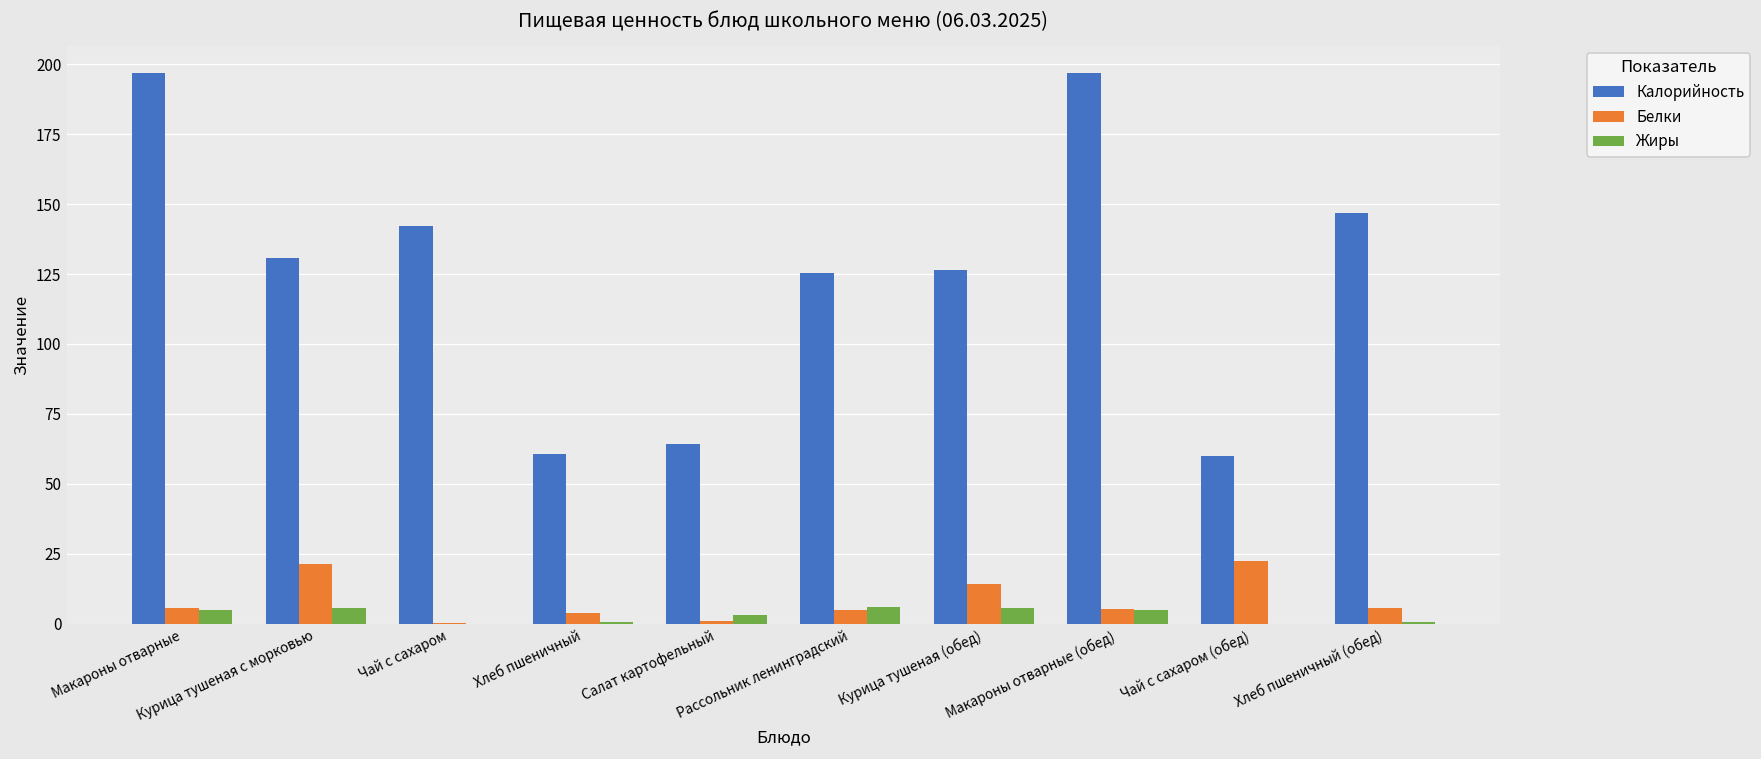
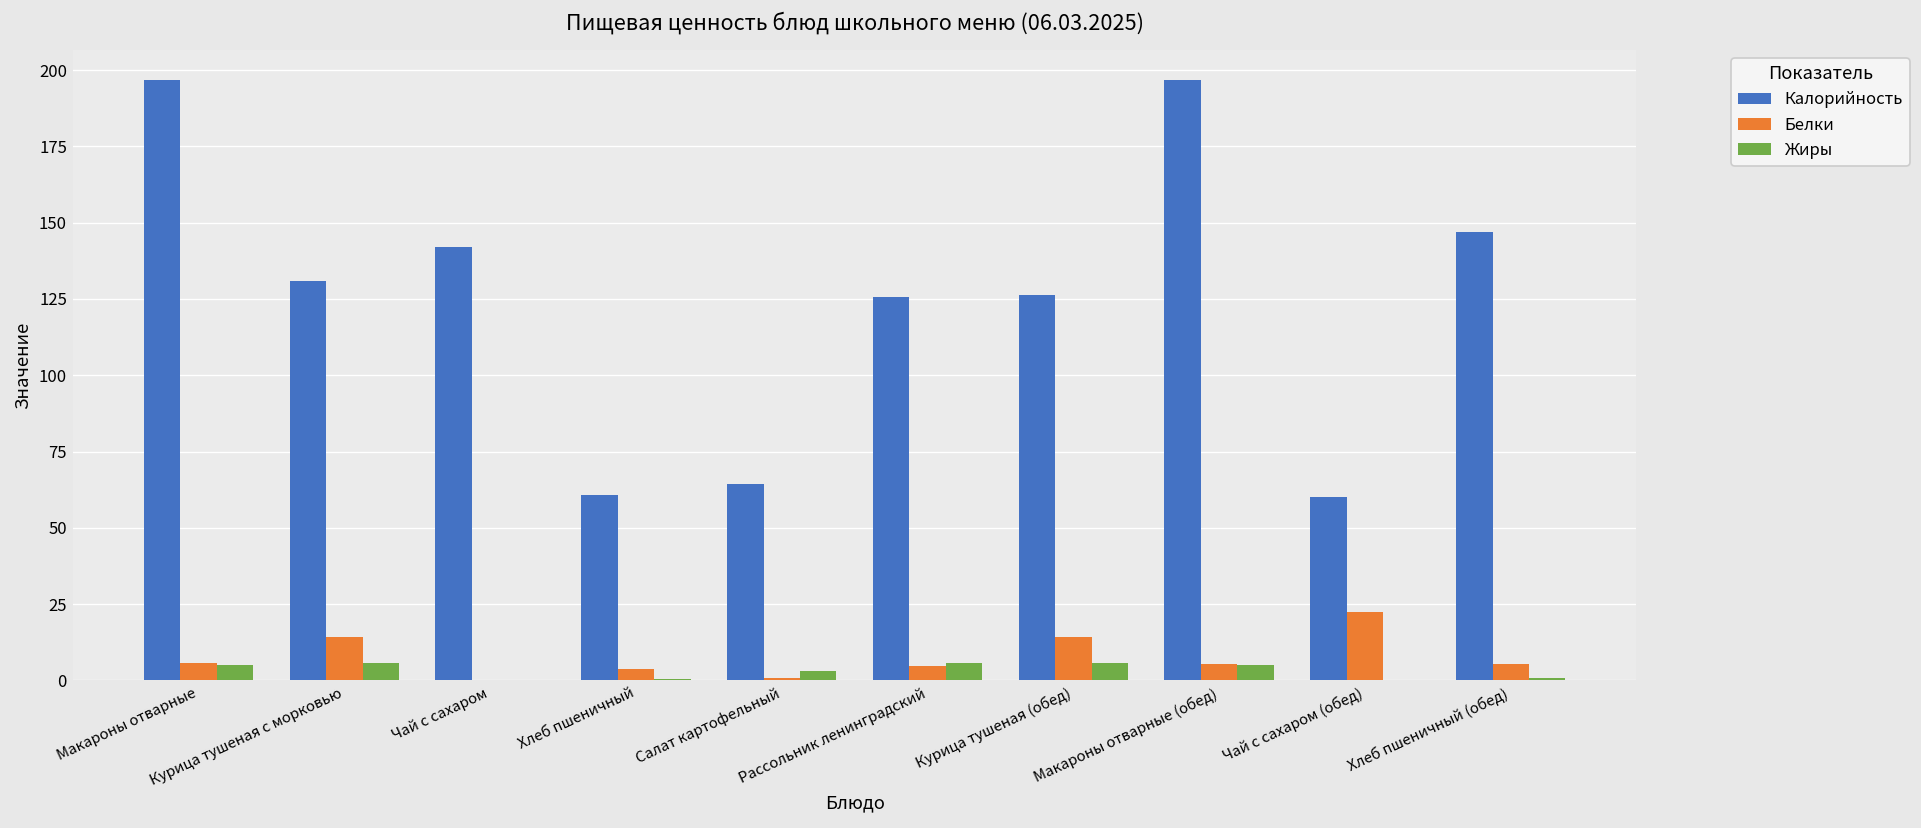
  {
    "Калорийность": {
      "Макароны отварные": 197,
      "Курица тушеная с морковью": 131,
      "Чай с сахаром": 142,
      "Хлеб пшеничный": 61,
      "Салат картофельный": 64,
      "Рассольник ленинградский": 126,
      "Курица тушеная (обед)": 126,
      "Макароны отварные (обед)": 197,
      "Чай с сахаром (обед)": 60,
      "Хлеб пшеничный (обед)": 147
    },
    "Белки": {
      "Макароны отварные": 6,
-     "Курица тушеная с морковью": 21,
+     "Курица тушеная с морковью": 14,
      "Хлеб пшеничный": 4,
      "Рассольник ленинградский": 5,
      "Курица тушеная (обед)": 14,
      "Макароны отварные (обед)": 5,
      "Чай с сахаром (обед)": 22,
      "Хлеб пшеничный (обед)": 5
    },
    "Жиры": {
      "Макароны отварные": 5,
      "Курица тушеная с морковью": 6,
      "Салат картофельный": 3,
      "Рассольник ленинградский": 6,
      "Курица тушеная (обед)": 6,
      "Макароны отварные (обед)": 5
    }
  }
